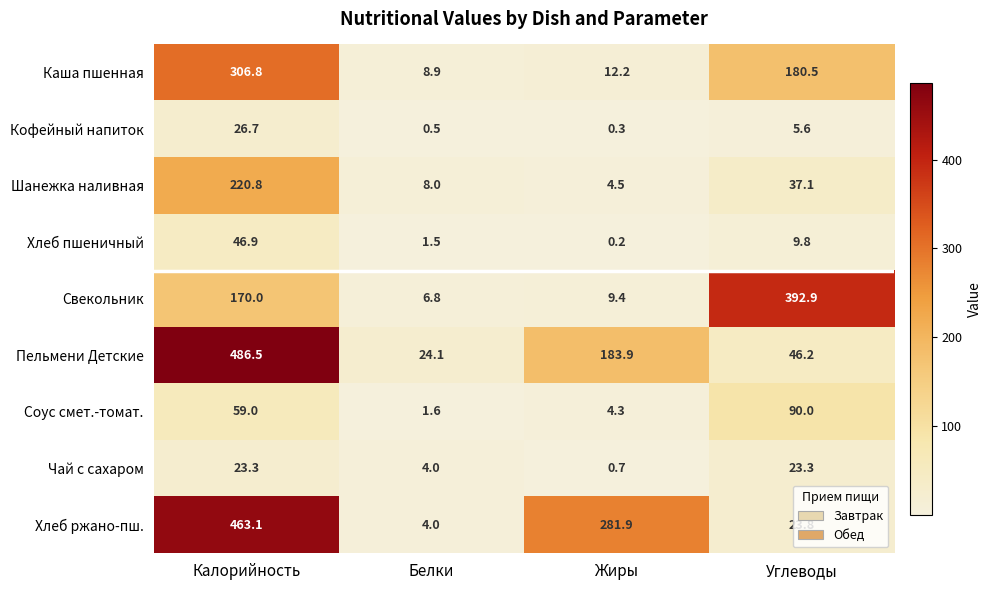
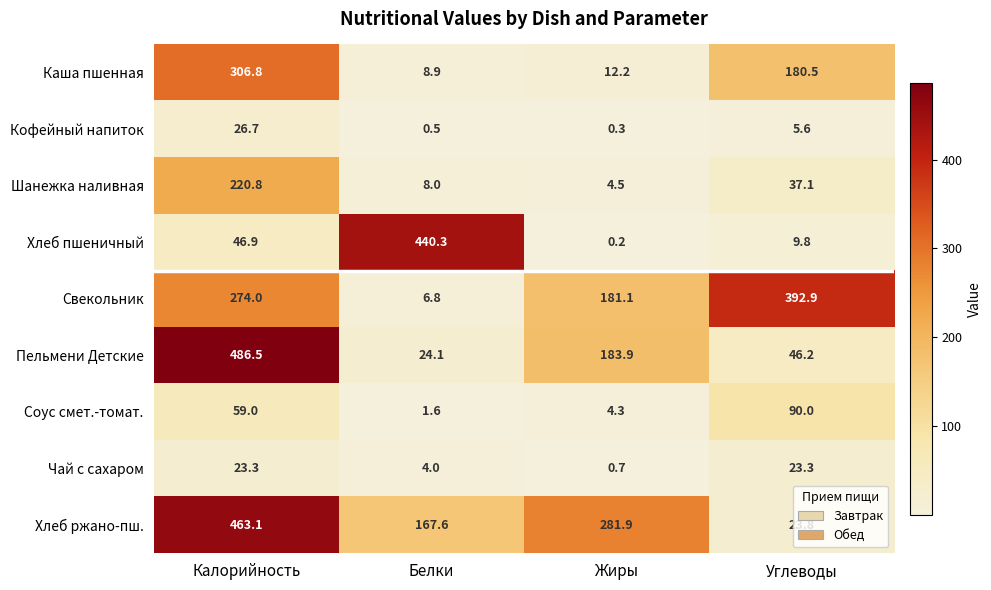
  {
    "Каша пшенная": {
      "Калорийность": 306.8,
      "Белки": 8.9,
      "Жиры": 12.2,
      "Углеводы": 180.5
    },
    "Кофейный напиток": {
      "Калорийность": 26.7,
      "Белки": 0.5,
      "Жиры": 0.3,
      "Углеводы": 5.6
    },
    "Шанежка наливная": {
      "Калорийность": 220.8,
      "Белки": 8.0,
      "Жиры": 4.5,
      "Углеводы": 37.1
    },
    "Хлеб пшеничный": {
      "Калорийность": 46.9,
-     "Белки": 1.5,
+     "Белки": 440.3,
      "Жиры": 0.2,
      "Углеводы": 9.8
    },
    "Свекольник": {
-     "Калорийность": 170.0,
+     "Калорийность": 274.0,
      "Белки": 6.8,
-     "Жиры": 9.4,
+     "Жиры": 181.1,
      "Углеводы": 392.9
    },
    "Пельмени Детские": {
      "Калорийность": 486.5,
      "Белки": 24.1,
      "Жиры": 183.9,
      "Углеводы": 46.2
    },
    "Соус смет.-томат.": {
      "Калорийность": 59.0,
      "Белки": 1.6,
      "Жиры": 4.3,
      "Углеводы": 90.0
    },
    "Чай с сахаром": {
      "Калорийность": 23.3,
      "Белки": 4.0,
      "Жиры": 0.7,
      "Углеводы": 23.3
    },
    "Хлеб ржано-пш.": {
      "Калорийность": 463.1,
-     "Белки": 4.0,
+     "Белки": 167.6,
      "Жиры": 281.9
    }
  }
